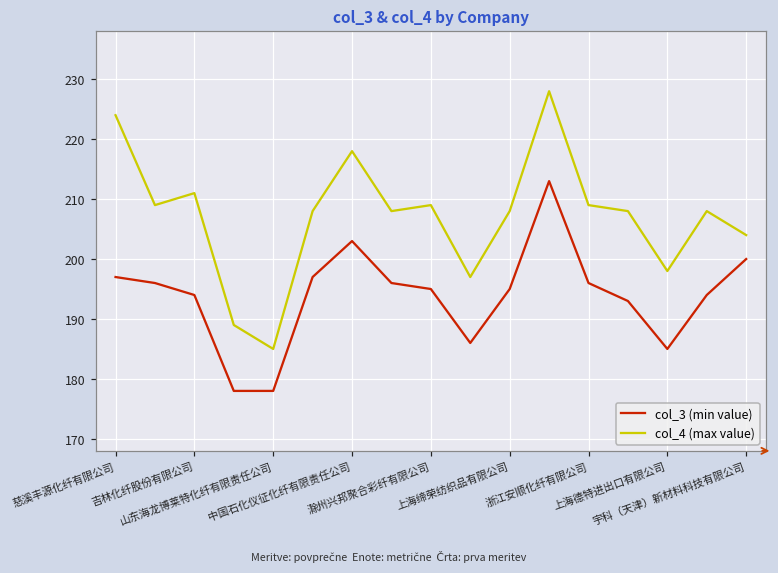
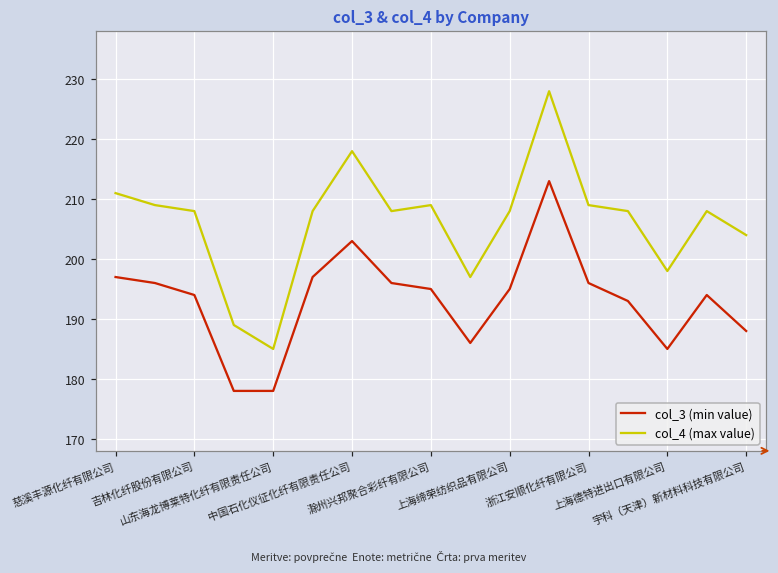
  {
    "col_3 (min value)": {
      "慈溪丰源化纤有限公司": 197,
      "吉林化纤股份有限公司": 194,
      "山东海龙博莱特化纤有限责任公司": 178,
      "中国石化仪征化纤有限责任公司": 203,
      "滁州兴邦聚合彩纤有限公司": 195,
      "上海缔荣纺织品有限公司": 195,
      "浙江安顺化纤有限公司": 196,
      "上海德特进出口有限公司": 185,
-     "宇科（天津）新材料科技有限公司": 200
+     "宇科（天津）新材料科技有限公司": 188
    },
    "col_4 (max value)": {
-     "慈溪丰源化纤有限公司": 224,
-     "吉林化纤股份有限公司": 211,
+     "慈溪丰源化纤有限公司": 211,
+     "吉林化纤股份有限公司": 208,
      "山东海龙博莱特化纤有限责任公司": 185,
      "中国石化仪征化纤有限责任公司": 218,
      "滁州兴邦聚合彩纤有限公司": 209,
      "上海缔荣纺织品有限公司": 208,
      "浙江安顺化纤有限公司": 209,
      "上海德特进出口有限公司": 198,
      "宇科（天津）新材料科技有限公司": 204
    }
  }
